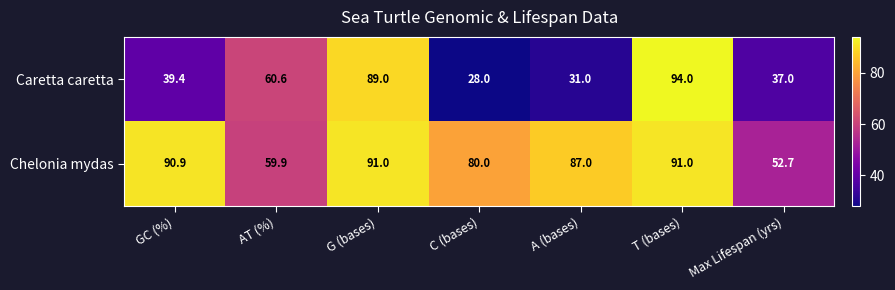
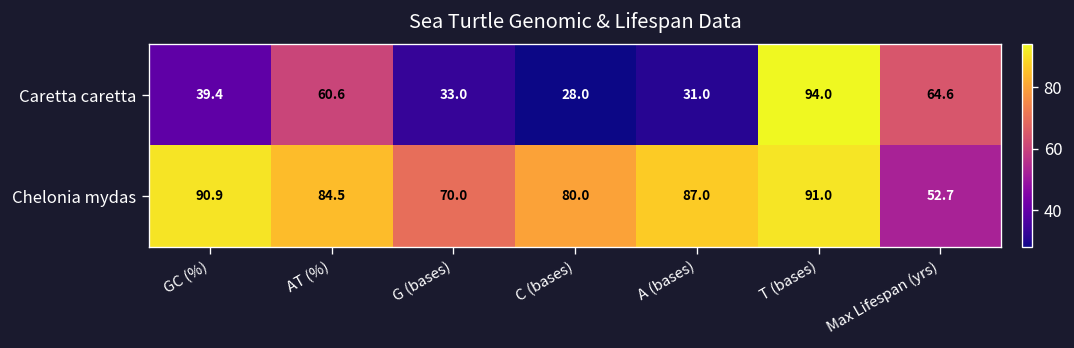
  {
    "Caretta caretta": {
      "GC (%)": 39.4,
      "AT (%)": 60.6,
-     "G (bases)": 89.0,
+     "G (bases)": 33.0,
      "C (bases)": 28.0,
      "A (bases)": 31.0,
      "T (bases)": 94.0,
-     "Max Lifespan (yrs)": 37.0
+     "Max Lifespan (yrs)": 64.6
    },
    "Chelonia mydas": {
      "GC (%)": 90.9,
-     "AT (%)": 59.9,
-     "G (bases)": 91.0,
+     "AT (%)": 84.5,
+     "G (bases)": 70.0,
      "C (bases)": 80.0,
      "A (bases)": 87.0,
      "T (bases)": 91.0,
      "Max Lifespan (yrs)": 52.7
    }
  }
